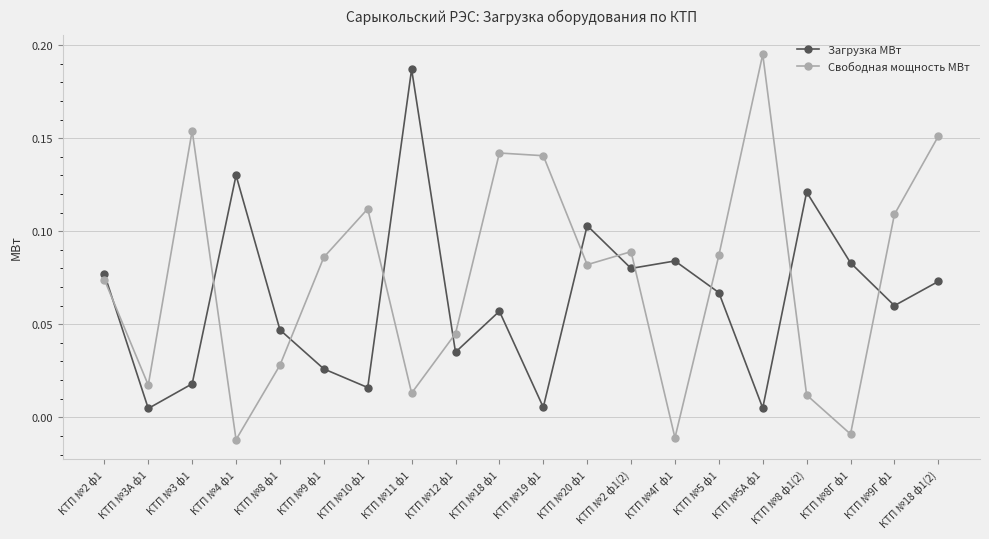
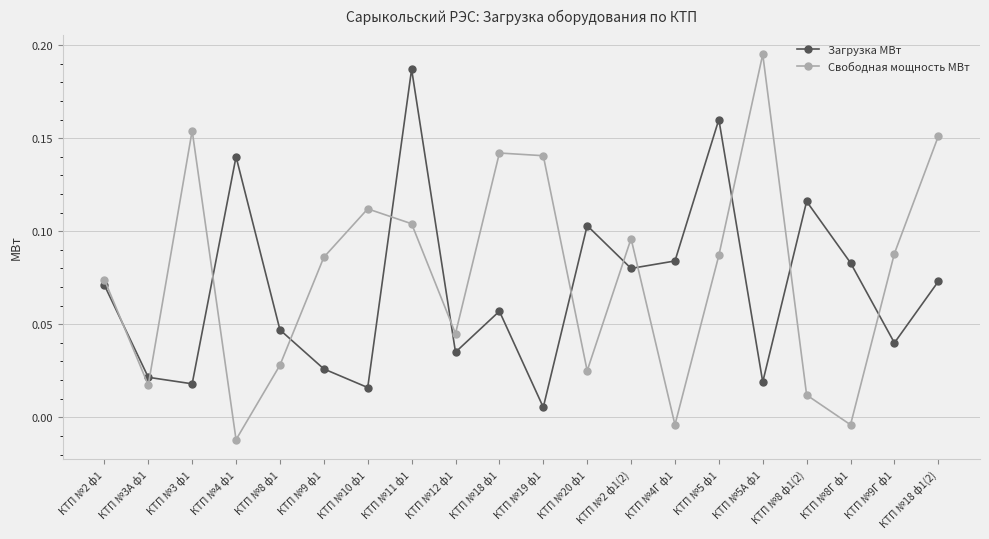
  {
    "Загрузка МВт": {
-     "КТП №2 ф1": 0.077,
-     "КТП №3А ф1": 0.005,
+     "КТП №2 ф1": 0.071,
+     "КТП №3А ф1": 0.022,
      "КТП №3 ф1": 0.018,
-     "КТП №4 ф1": 0.13,
+     "КТП №4 ф1": 0.14,
      "КТП №8 ф1": 0.047,
      "КТП №9 ф1": 0.026,
      "КТП №10 ф1": 0.016,
      "КТП №11 ф1": 0.187,
      "КТП №12 ф1": 0.035,
      "КТП №18 ф1": 0.057,
      "КТП №19 ф1": 0.005,
      "КТП №20 ф1": 0.103,
      "КТП №2 ф1(2)": 0.080,
      "КТП №4Г ф1": 0.084,
-     "КТП №5 ф1": 0.067,
-     "КТП №5А ф1": 0.005,
-     "КТП №8 ф1(2)": 0.121,
+     "КТП №5 ф1": 0.160,
+     "КТП №5А ф1": 0.019,
+     "КТП №8 ф1(2)": 0.116,
      "КТП №8Г ф1": 0.083,
-     "КТП №9Г ф1": 0.06,
+     "КТП №9Г ф1": 0.04,
      "КТП №18 ф1(2)": 0.073
    },
    "Свободная мощность МВт": {
      "КТП №2 ф1": 0.074,
      "КТП №3А ф1": 0.017,
      "КТП №3 ф1": 0.154,
      "КТП №4 ф1": -0.012,
      "КТП №8 ф1": 0.028,
      "КТП №9 ф1": 0.086,
      "КТП №10 ф1": 0.112,
-     "КТП №11 ф1": 0.013,
+     "КТП №11 ф1": 0.104,
      "КТП №12 ф1": 0.045,
      "КТП №18 ф1": 0.142,
      "КТП №19 ф1": 0.141,
-     "КТП №20 ф1": 0.082,
-     "КТП №2 ф1(2)": 0.089,
-     "КТП №4Г ф1": -0.011,
+     "КТП №20 ф1": 0.025,
+     "КТП №2 ф1(2)": 0.096,
+     "КТП №4Г ф1": -0.004,
      "КТП №5 ф1": 0.087,
      "КТП №5А ф1": 0.195,
      "КТП №8 ф1(2)": 0.012,
-     "КТП №8Г ф1": -0.009,
-     "КТП №9Г ф1": 0.109,
+     "КТП №8Г ф1": -0.004,
+     "КТП №9Г ф1": 0.088,
      "КТП №18 ф1(2)": 0.151
    }
  }
